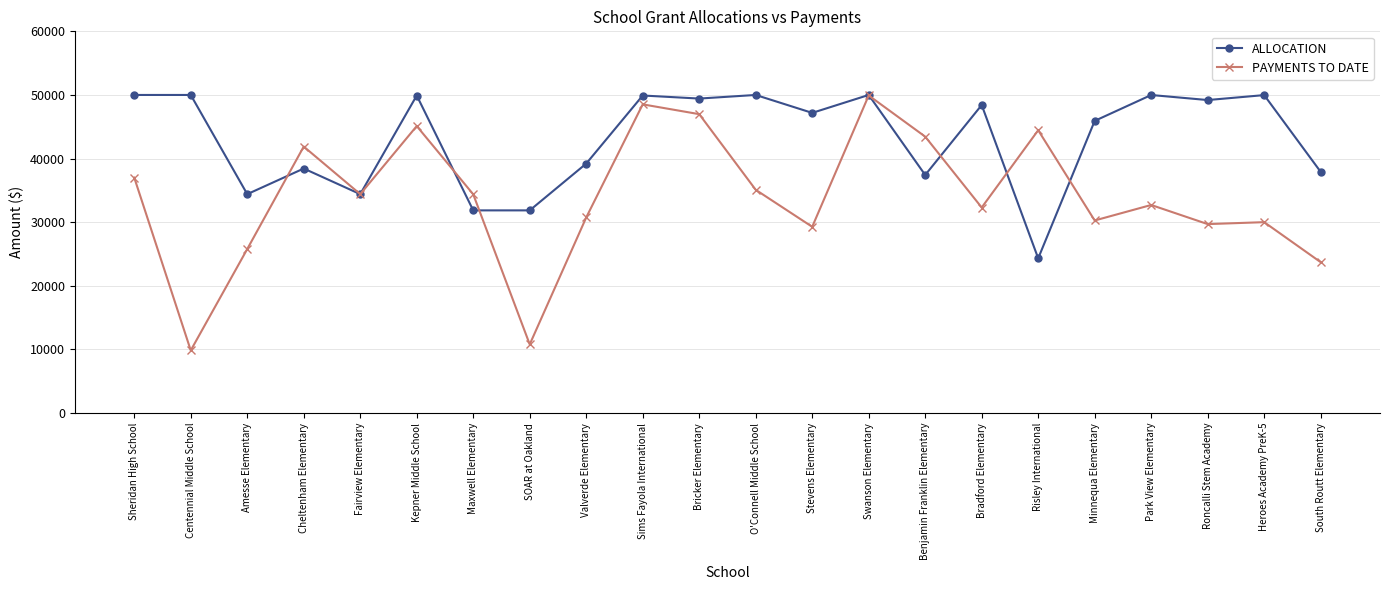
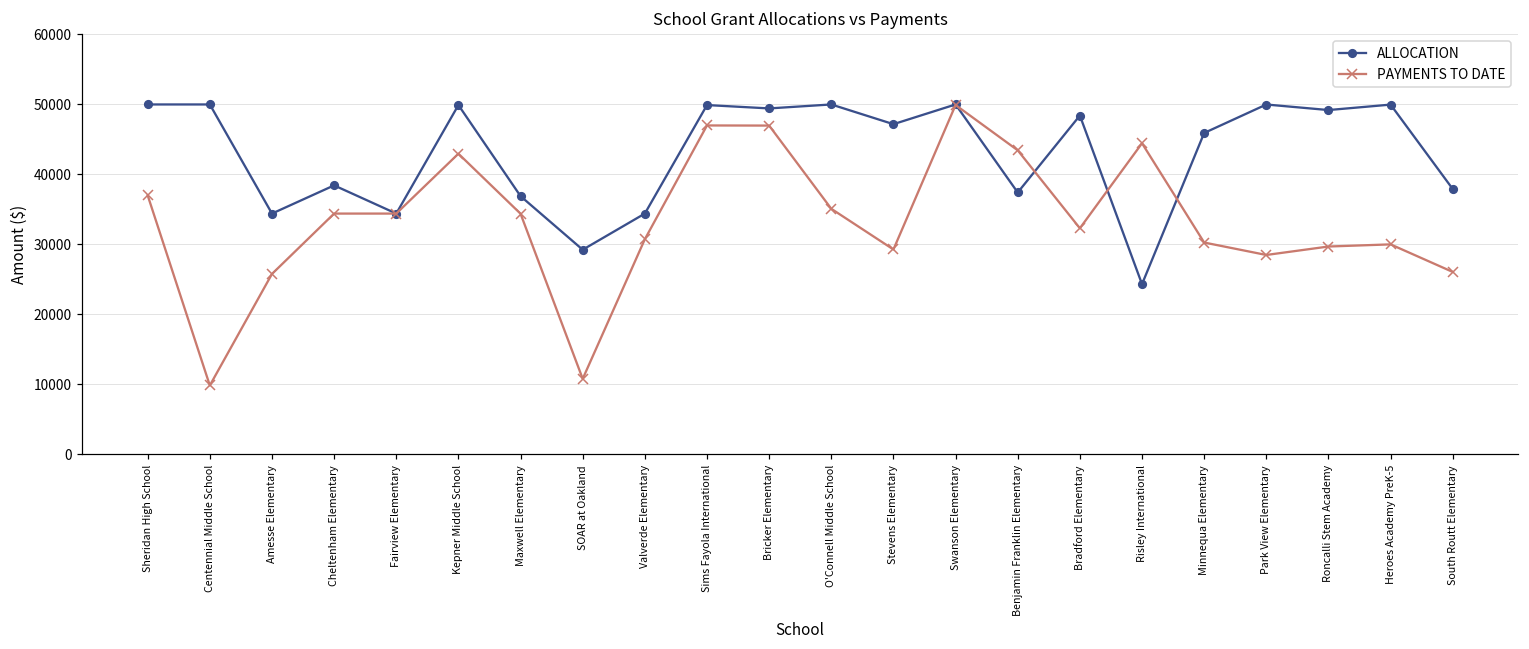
  {
    "ALLOCATION": {
      "Sheridan High School": 50000,
      "Centennial Middle School": 50000,
      "Amesse Elementary": 34000,
      "Cheltenham Elementary": 38000,
      "Kepner Middle School": 50000,
-     "Maxwell Elementary": 32000,
-     "SOAR at Oakland": 32000,
-     "Valverde Elementary": 39000,
+     "Maxwell Elementary": 37000,
+     "SOAR at Oakland": 29000,
+     "Valverde Elementary": 34000,
      "Sims Fayola International": 50000,
      "Bricker Elementary": 49000,
      "O'Connell Middle School": 50000,
      "Stevens Elementary": 47000,
      "Benjamin Franklin Elementary": 37000,
      "Bradford Elementary": 48000,
      "Risley International": 24000,
      "Minnequa Elementary": 46000,
      "Park View Elementary": 50000,
      "Roncalli Stem Academy": 49000,
      "Heroes Academy PreK-5": 50000,
      "South Routt Elementary": 38000
    },
    "PAYMENTS TO DATE": {
      "Sheridan High School": 37000,
      "Centennial Middle School": 10000,
      "Amesse Elementary": 26000,
-     "Cheltenham Elementary": 42000,
-     "Kepner Middle School": 45000,
+     "Cheltenham Elementary": 34000,
+     "Kepner Middle School": 43000,
      "Maxwell Elementary": 34000,
      "SOAR at Oakland": 11000,
      "Valverde Elementary": 31000,
-     "Sims Fayola International": 49000,
+     "Sims Fayola International": 47000,
      "Bricker Elementary": 47000,
      "O'Connell Middle School": 35000,
      "Stevens Elementary": 29000,
      "Benjamin Franklin Elementary": 43000,
      "Bradford Elementary": 32000,
      "Risley International": 44000,
      "Minnequa Elementary": 30000,
-     "Park View Elementary": 33000,
+     "Park View Elementary": 28000,
      "Roncalli Stem Academy": 30000,
      "Heroes Academy PreK-5": 30000,
-     "South Routt Elementary": 24000
+     "South Routt Elementary": 26000
    }
  }
